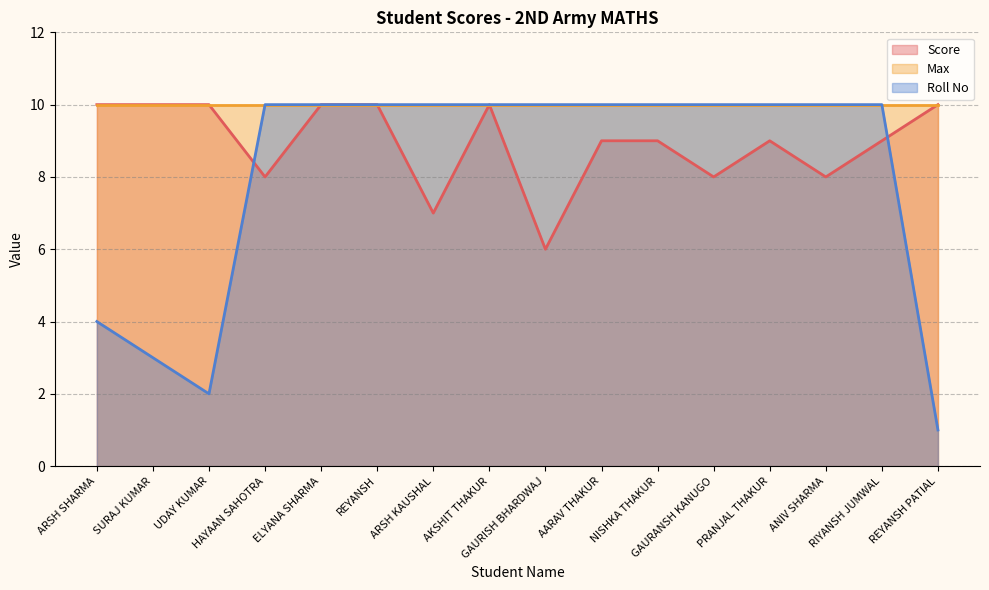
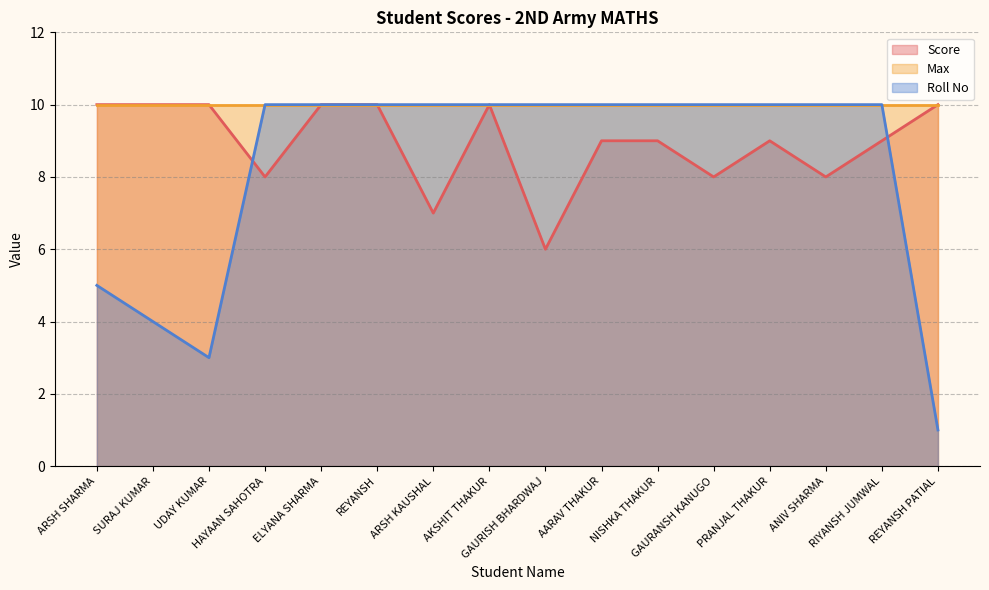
  {
    "Roll No": {
-     "ARSH SHARMA": 4,
-     "SURAJ KUMAR": 3,
-     "UDAY KUMAR": 2,
+     "ARSH SHARMA": 5,
+     "SURAJ KUMAR": 4,
+     "UDAY KUMAR": 3,
      "REYANSH PATIAL": 1
    }
  }
